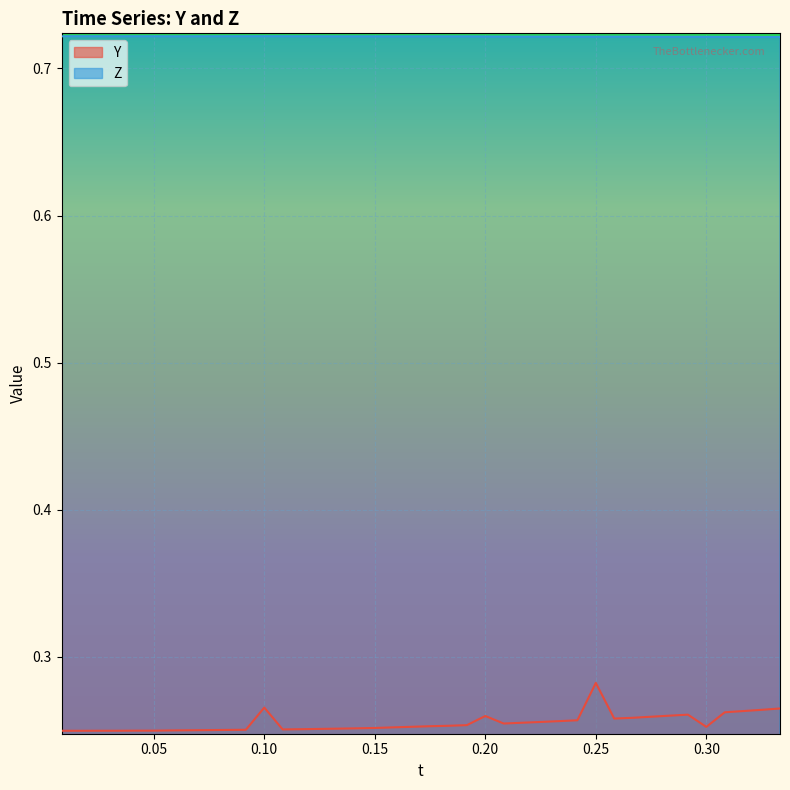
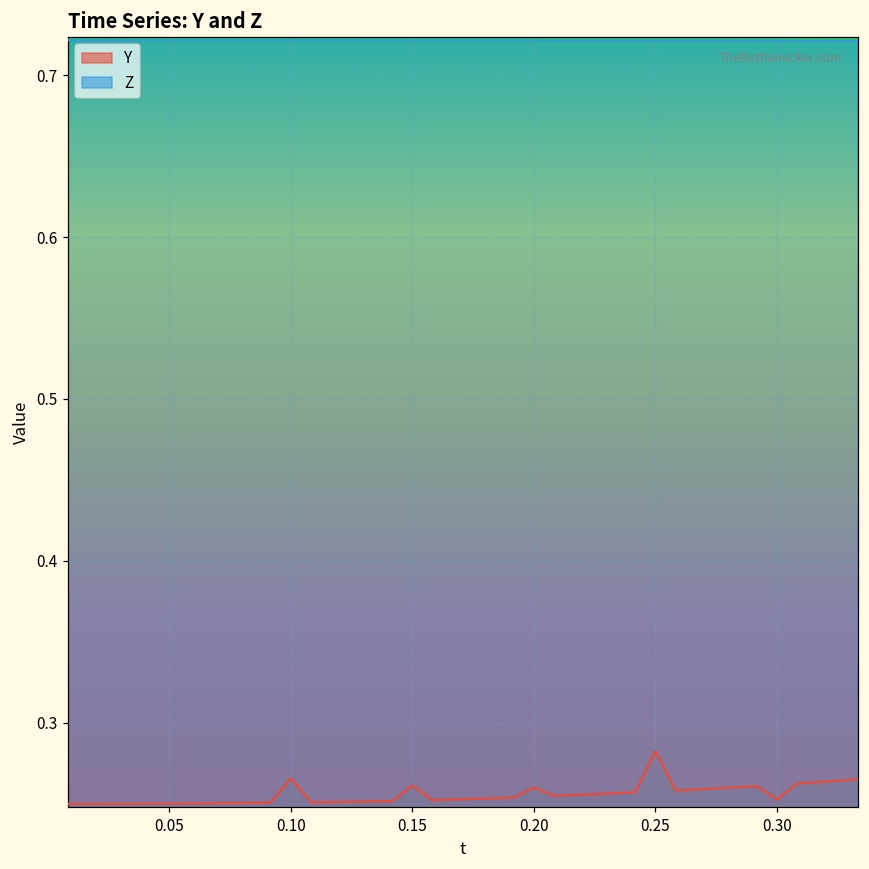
  {
    "Y": {
      "0.05": 0.250,
      "0.10": 0.266,
-     "0.15": 0.252,
+     "0.15": 0.261,
      "0.20": 0.260,
      "0.25": 0.282,
      "0.30": 0.252
    },
    "Z": {
      "0.05": 0.722,
      "0.10": 0.722,
      "0.15": 0.722,
      "0.20": 0.722,
      "0.25": 0.722,
      "0.30": 0.722
    }
  }
